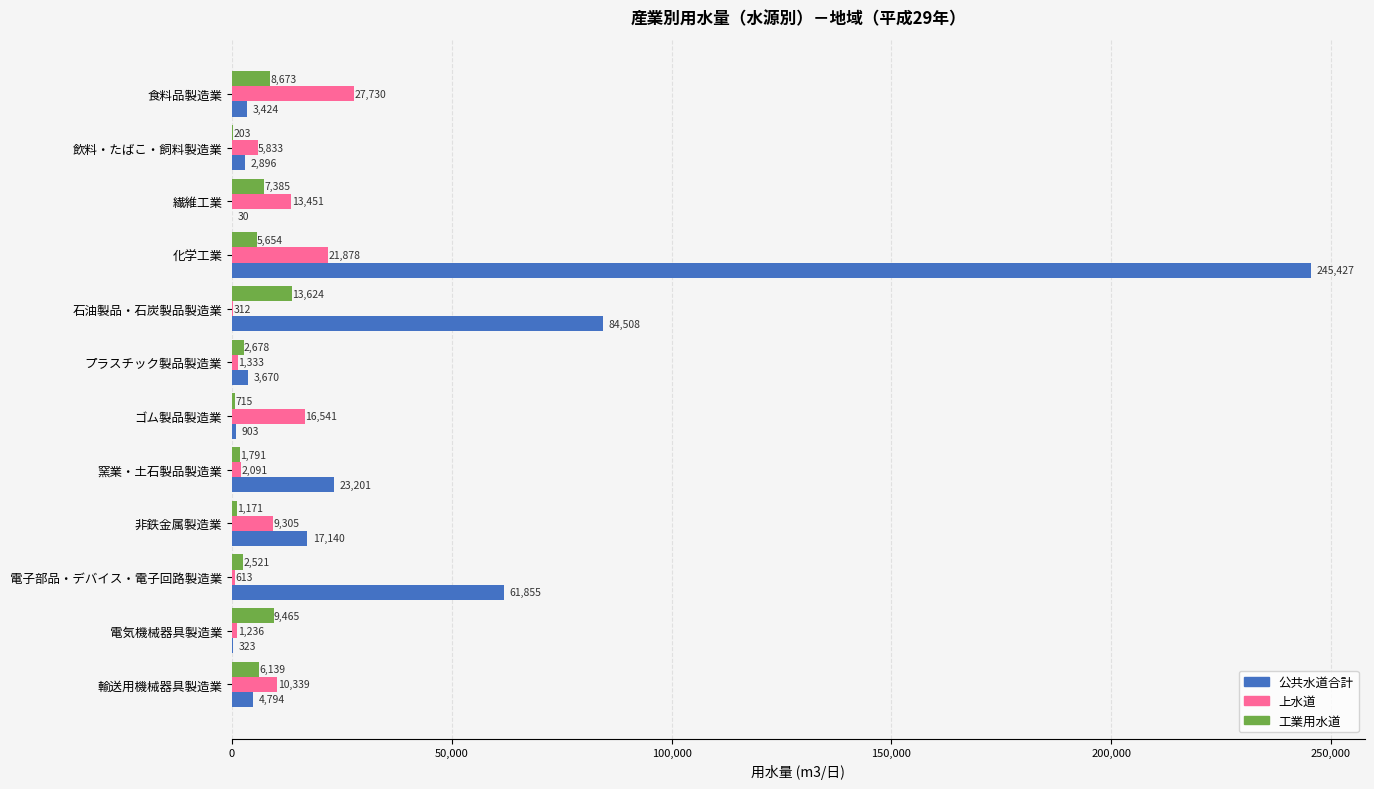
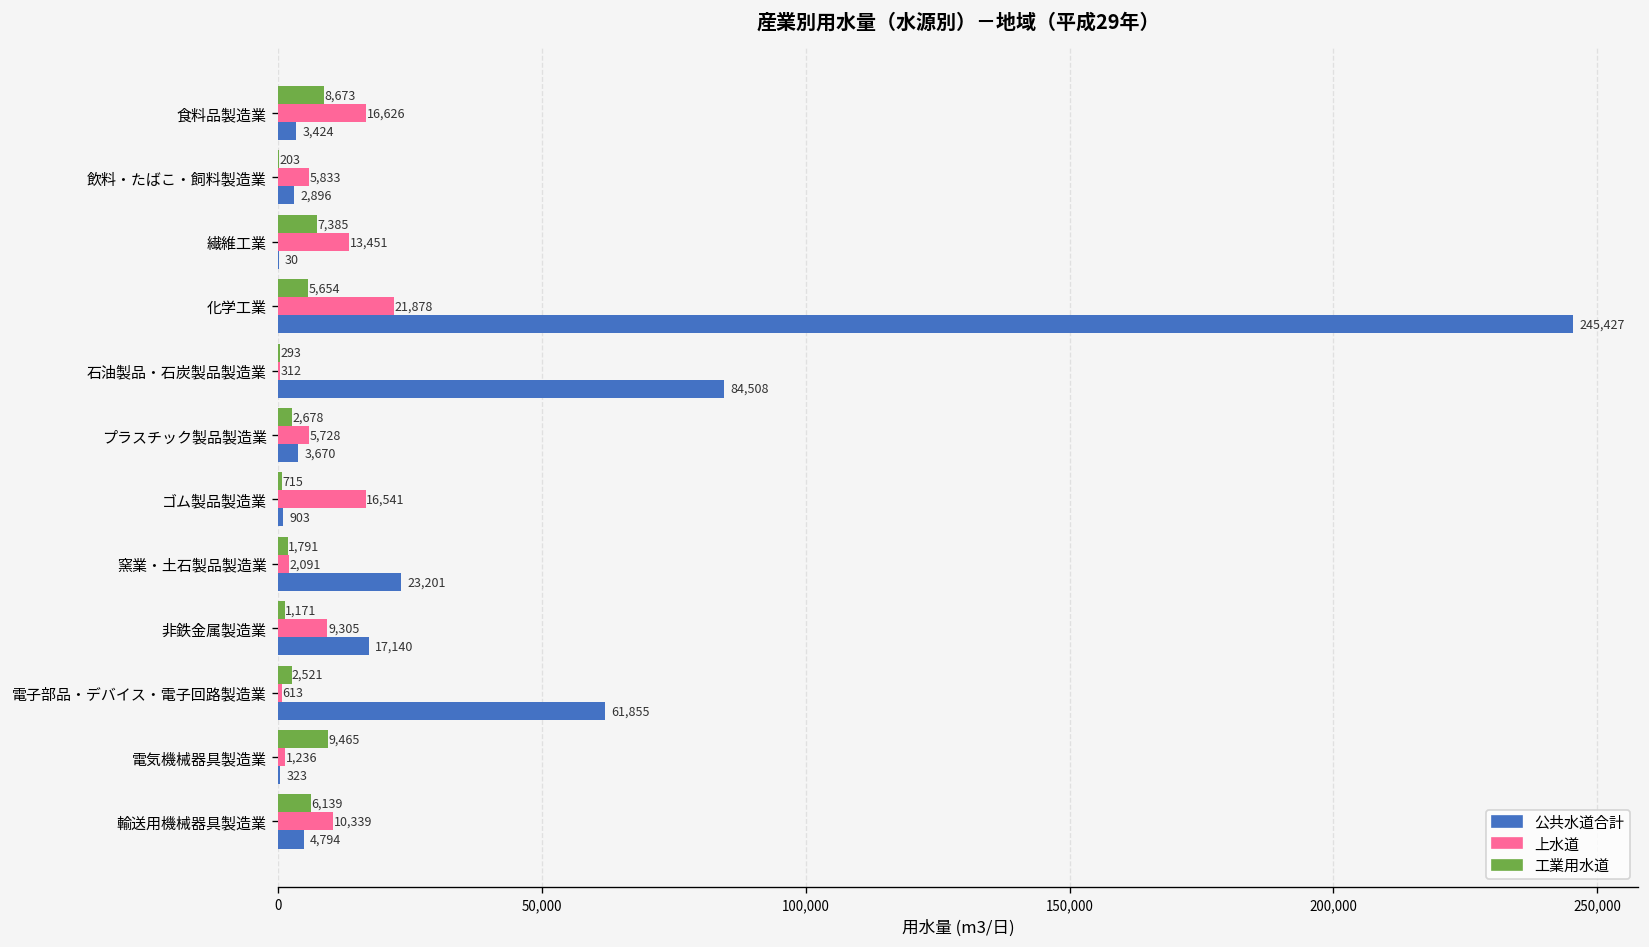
  {
    "公共水道合計": {
      "食料品製造業": "3,424",
      "飲料・たばこ・飼料製造業": "2,896",
      "繊維工業": "30",
      "化学工業": "245,427",
      "石油製品・石炭製品製造業": "84,508",
      "プラスチック製品製造業": "3,670",
      "ゴム製品製造業": "903",
      "窯業・土石製品製造業": "23,201",
      "非鉄金属製造業": "17,140",
      "電子部品・デバイス・電子回路製造業": "61,855",
      "電気機械器具製造業": "323",
      "輸送用機械器具製造業": "4,794"
    },
    "上水道": {
-     "食料品製造業": "27,730",
+     "食料品製造業": "16,626",
      "飲料・たばこ・飼料製造業": "5,833",
      "繊維工業": "13,451",
      "化学工業": "21,878",
      "石油製品・石炭製品製造業": "312",
-     "プラスチック製品製造業": "1,333",
+     "プラスチック製品製造業": "5,728",
      "ゴム製品製造業": "16,541",
      "窯業・土石製品製造業": "2,091",
      "非鉄金属製造業": "9,305",
      "電子部品・デバイス・電子回路製造業": "613",
      "電気機械器具製造業": "1,236",
      "輸送用機械器具製造業": "10,339"
    },
    "工業用水道": {
      "食料品製造業": "8,673",
      "飲料・たばこ・飼料製造業": "203",
      "繊維工業": "7,385",
      "化学工業": "5,654",
-     "石油製品・石炭製品製造業": "13,624",
+     "石油製品・石炭製品製造業": "293",
      "プラスチック製品製造業": "2,678",
      "ゴム製品製造業": "715",
      "窯業・土石製品製造業": "1,791",
      "非鉄金属製造業": "1,171",
      "電子部品・デバイス・電子回路製造業": "2,521",
      "電気機械器具製造業": "9,465",
      "輸送用機械器具製造業": "6,139"
    }
  }
